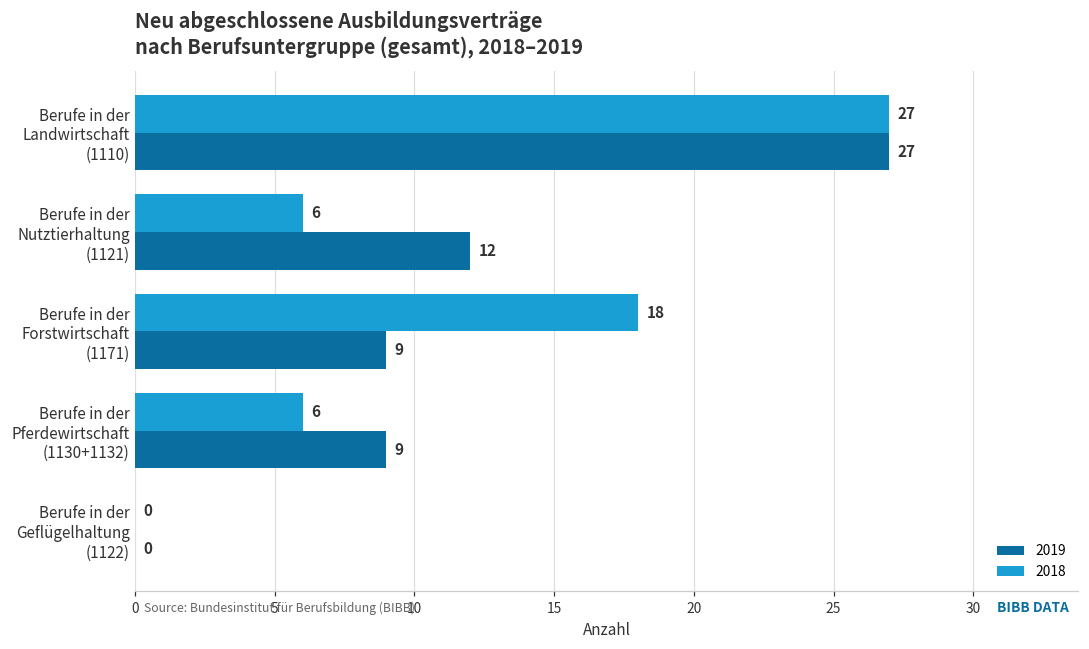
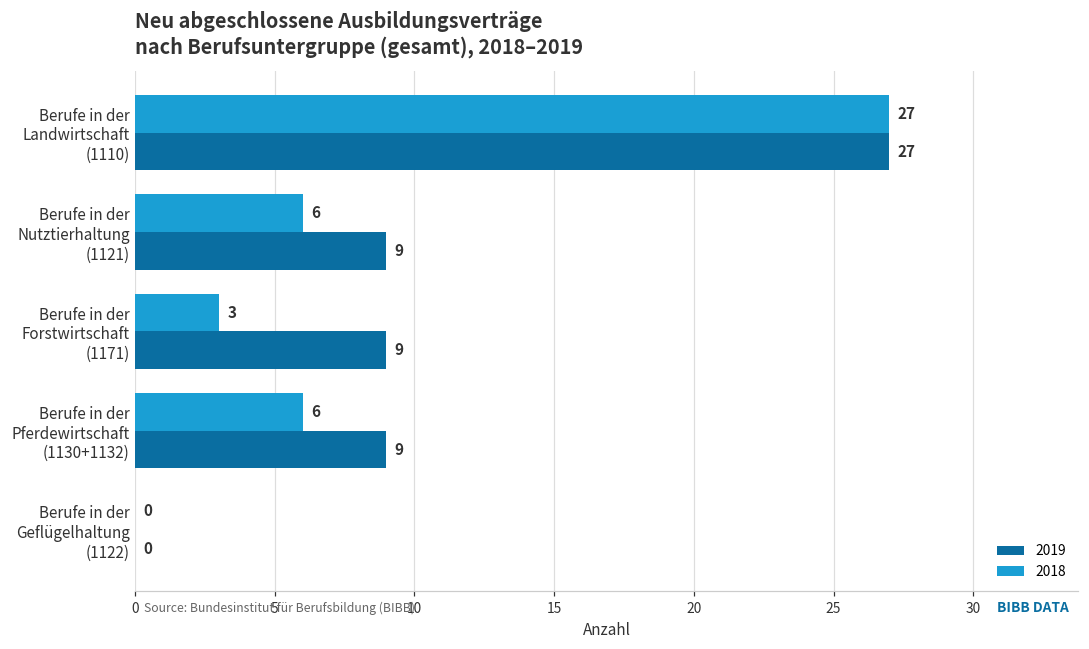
  {
    "2019": {
      "Berufe in der Landwirtschaft (1110)": 27,
-     "Berufe in der Nutztierhaltung (1121)": 12,
+     "Berufe in der Nutztierhaltung (1121)": 9,
      "Berufe in der Forstwirtschaft (1171)": 9,
      "Berufe in der Pferdewirtschaft (1130+1132)": 9,
      "Berufe in der Geflügelhaltung (1122)": 0
    },
    "2018": {
      "Berufe in der Landwirtschaft (1110)": 27,
      "Berufe in der Nutztierhaltung (1121)": 6,
-     "Berufe in der Forstwirtschaft (1171)": 18,
+     "Berufe in der Forstwirtschaft (1171)": 3,
      "Berufe in der Pferdewirtschaft (1130+1132)": 6,
      "Berufe in der Geflügelhaltung (1122)": 0
    }
  }
